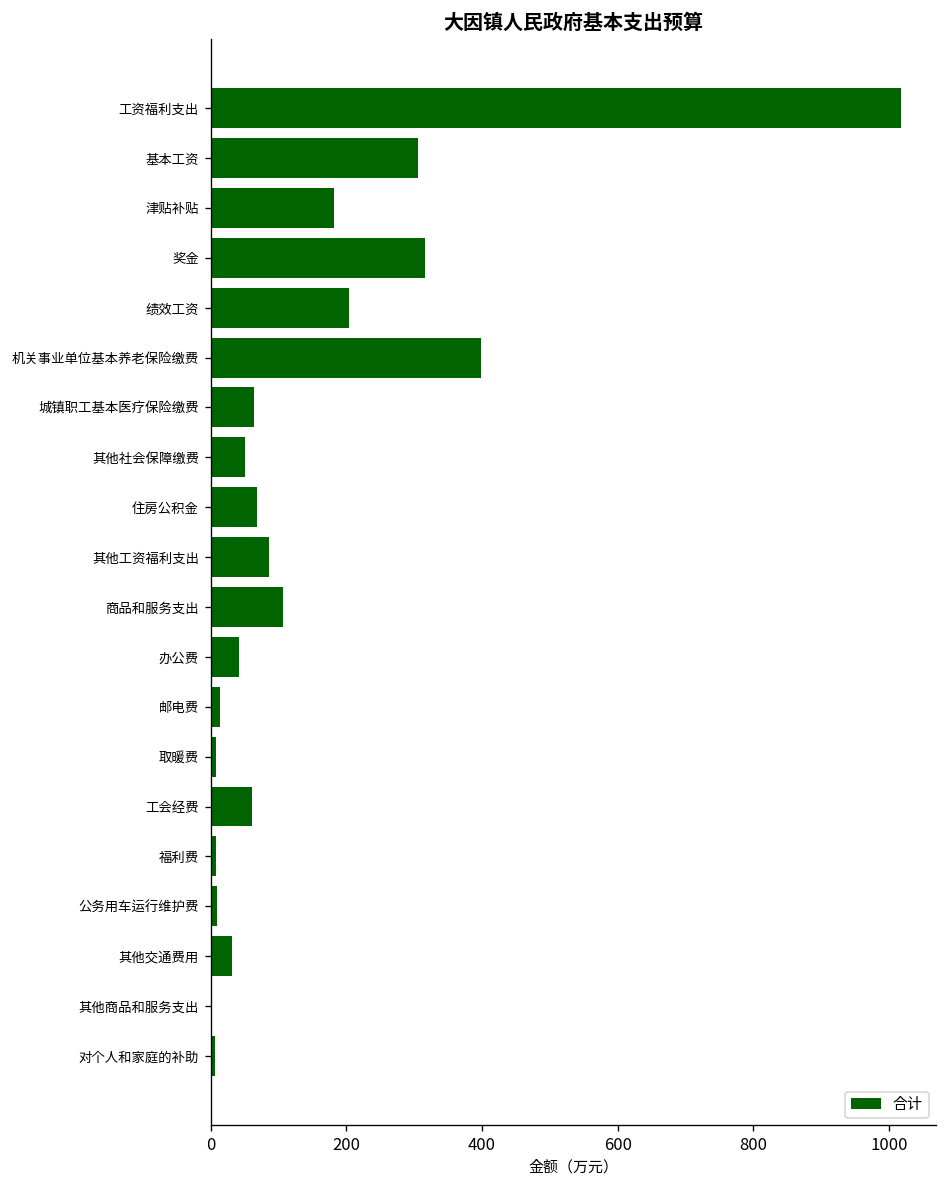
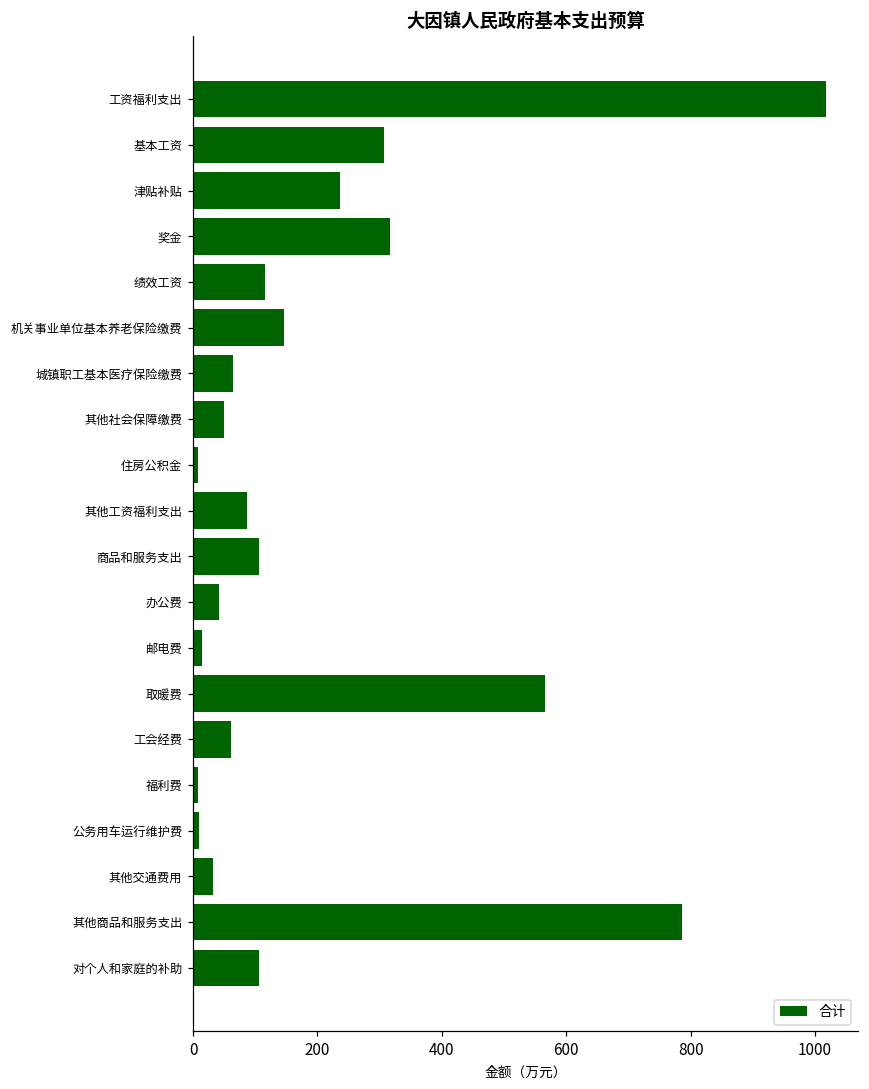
  {
    "工资福利支出": 1020,
    "基本工资": 310,
-   "津贴补贴": 180,
+   "津贴补贴": 240,
    "奖金": 320,
-   "绩效工资": 200,
-   "机关事业单位基本养老保险缴费": 400,
+   "绩效工资": 120,
+   "机关事业单位基本养老保险缴费": 150,
    "城镇职工基本医疗保险缴费": 60,
    "其他社会保障缴费": 50,
-   "住房公积金": 70,
+   "住房公积金": 10,
    "其他工资福利支出": 90,
    "商品和服务支出": 110,
    "办公费": 40,
    "邮电费": 10,
-   "取暖费": 10,
+   "取暖费": 570,
    "工会经费": 60,
    "福利费": 10,
    "公务用车运行维护费": 10,
    "其他交通费用": 30,
-   "其他商品和服务支出": 0,
-   "对个人和家庭的补助": 10
+   "其他商品和服务支出": 790,
+   "对个人和家庭的补助": 110
  }
